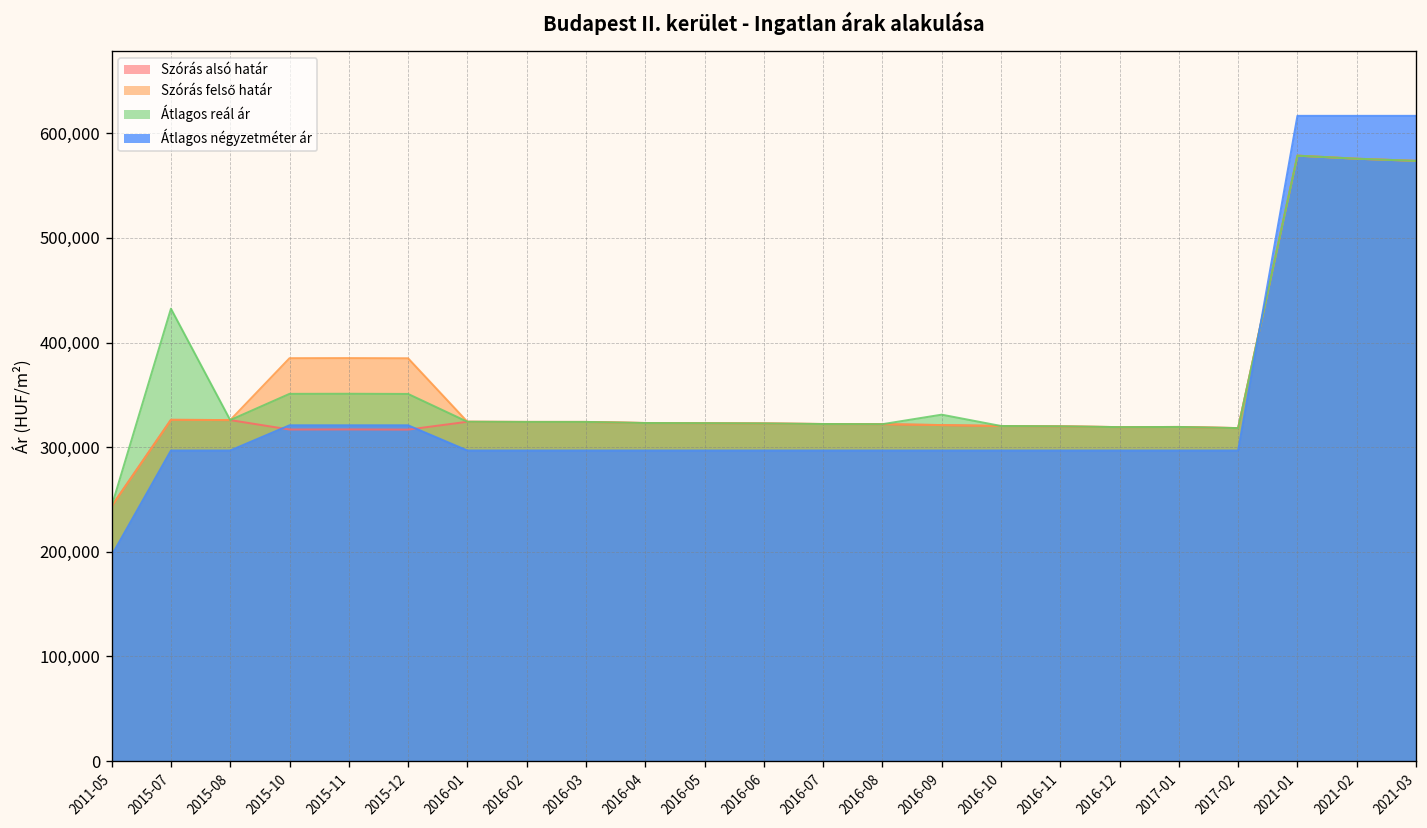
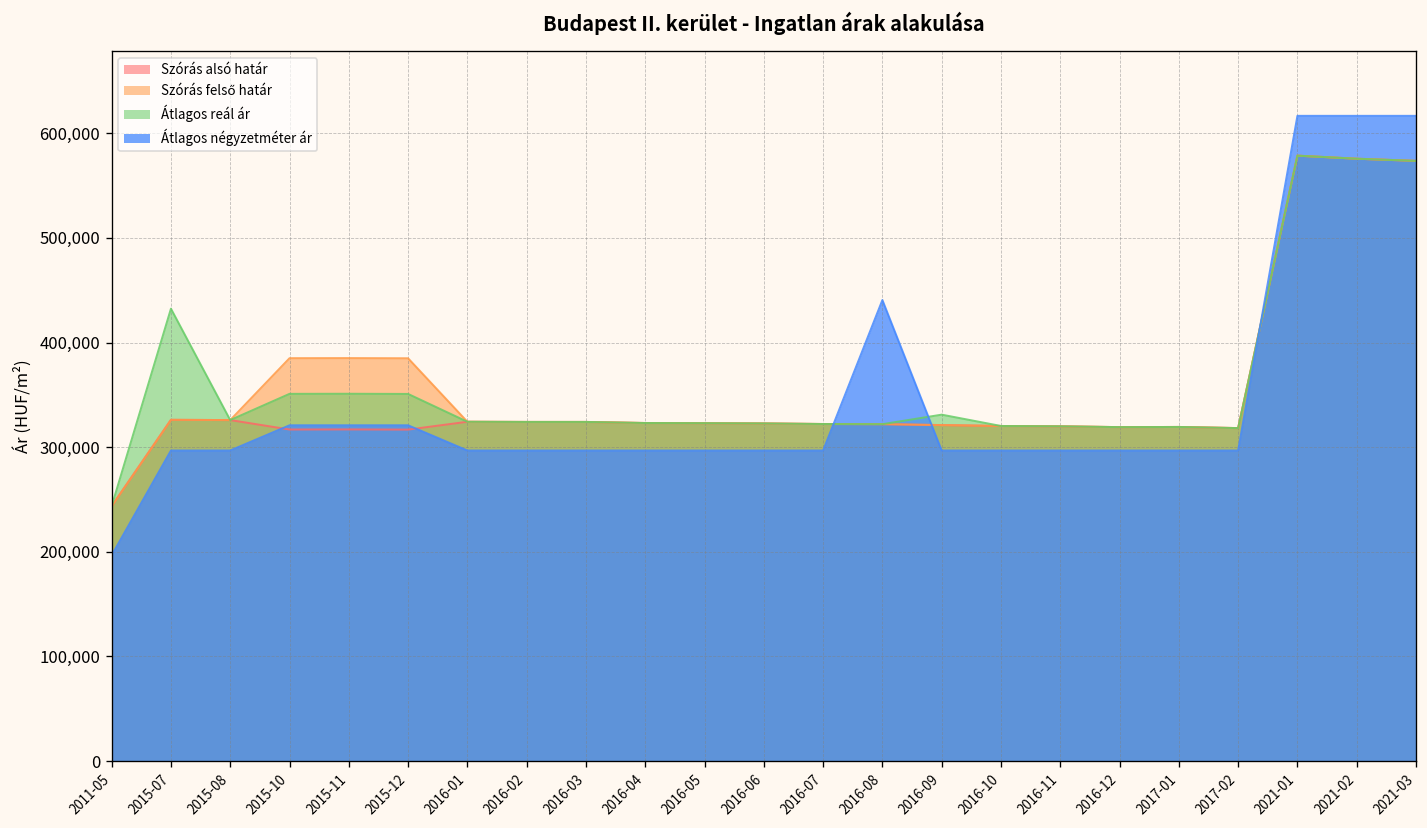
  {
    "Átlagos reál ár": {
      "2015-07": "430,000",
      "2015-10": "350,000",
      "2015-11": "350,000",
      "2015-12": "350,000",
      "2016-09": "330,000"
    },
    "Átlagos négyzetméter ár": {
      "2011-05": "200,000",
      "2015-07": "300,000",
      "2015-08": "300,000",
      "2015-10": "320,000",
      "2015-11": "320,000",
      "2015-12": "320,000",
      "2016-01": "300,000",
      "2016-02": "300,000",
      "2016-03": "300,000",
      "2016-04": "300,000",
      "2016-05": "300,000",
      "2016-06": "300,000",
      "2016-07": "300,000",
-     "2016-08": "300,000",
+     "2016-08": "440,000",
      "2016-09": "300,000",
      "2016-10": "300,000",
      "2016-11": "300,000",
      "2016-12": "300,000",
      "2017-01": "300,000",
      "2017-02": "300,000",
      "2021-01": "620,000",
      "2021-02": "620,000",
      "2021-03": "620,000"
    }
  }
